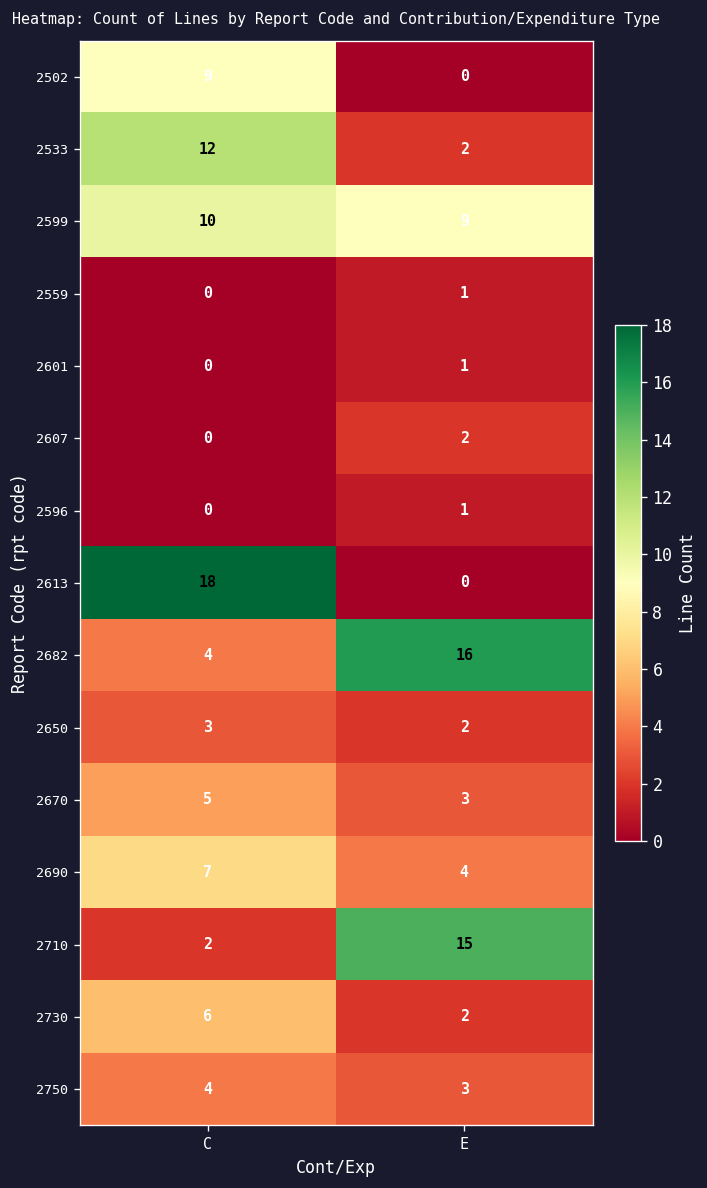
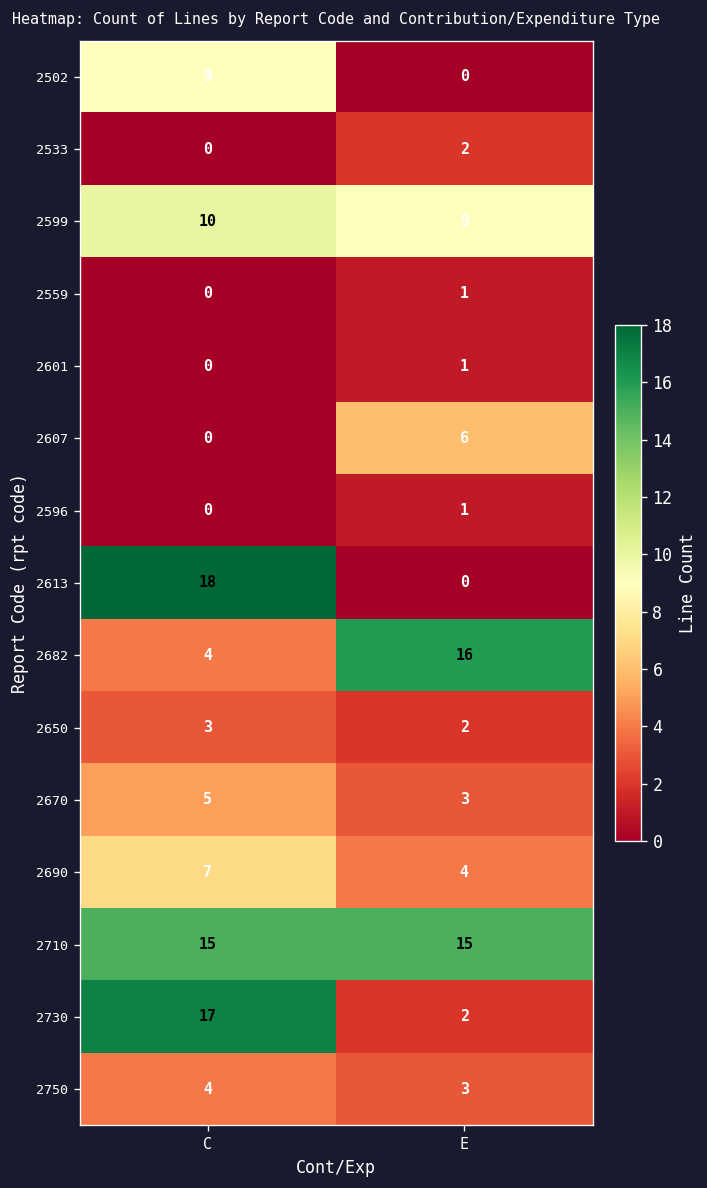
  {
    "2502": {
      "C": 9,
      "E": 0
    },
    "2533": {
-     "C": 12,
+     "C": 0,
      "E": 2
    },
    "2599": {
      "C": 10,
      "E": 9
    },
    "2559": {
      "C": 0,
      "E": 1
    },
    "2601": {
      "C": 0,
      "E": 1
    },
    "2607": {
      "C": 0,
-     "E": 2
+     "E": 6
    },
    "2596": {
      "C": 0,
      "E": 1
    },
    "2613": {
      "C": 18,
      "E": 0
    },
    "2682": {
      "C": 4,
      "E": 16
    },
    "2650": {
      "C": 3,
      "E": 2
    },
    "2670": {
      "C": 5,
      "E": 3
    },
    "2690": {
      "C": 7,
      "E": 4
    },
    "2710": {
-     "C": 2,
+     "C": 15,
      "E": 15
    },
    "2730": {
-     "C": 6,
+     "C": 17,
      "E": 2
    },
    "2750": {
      "C": 4,
      "E": 3
    }
  }
